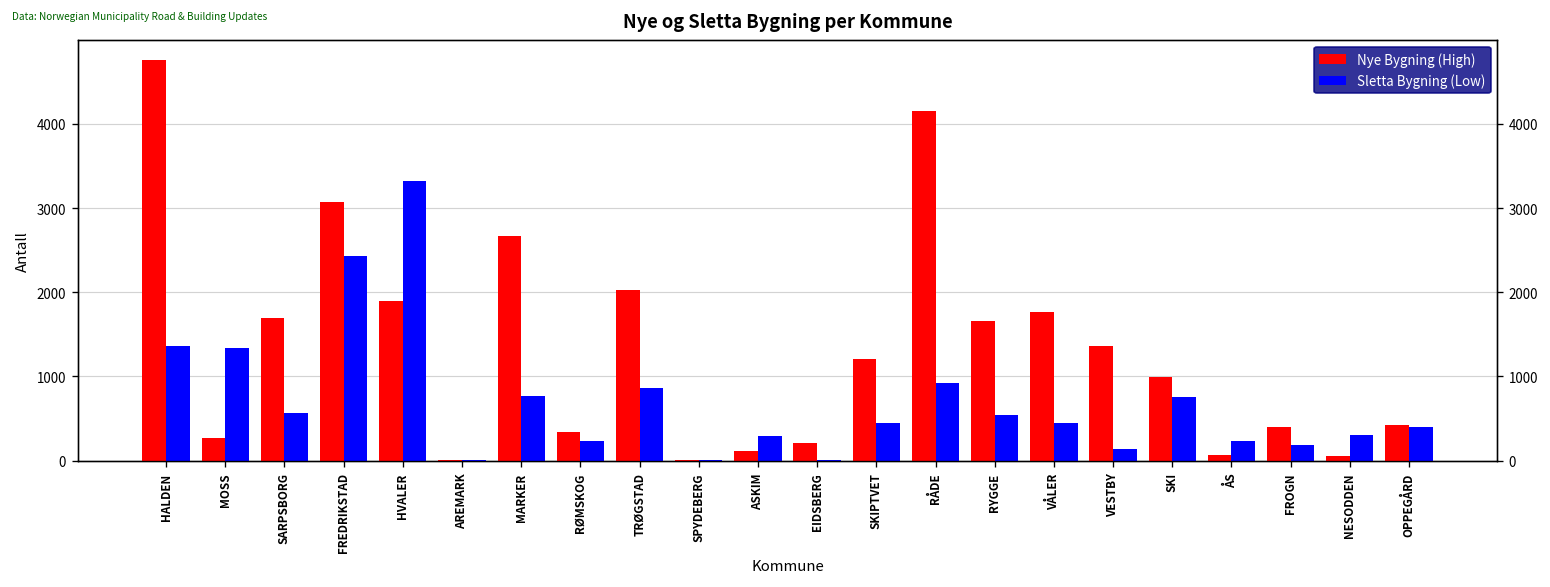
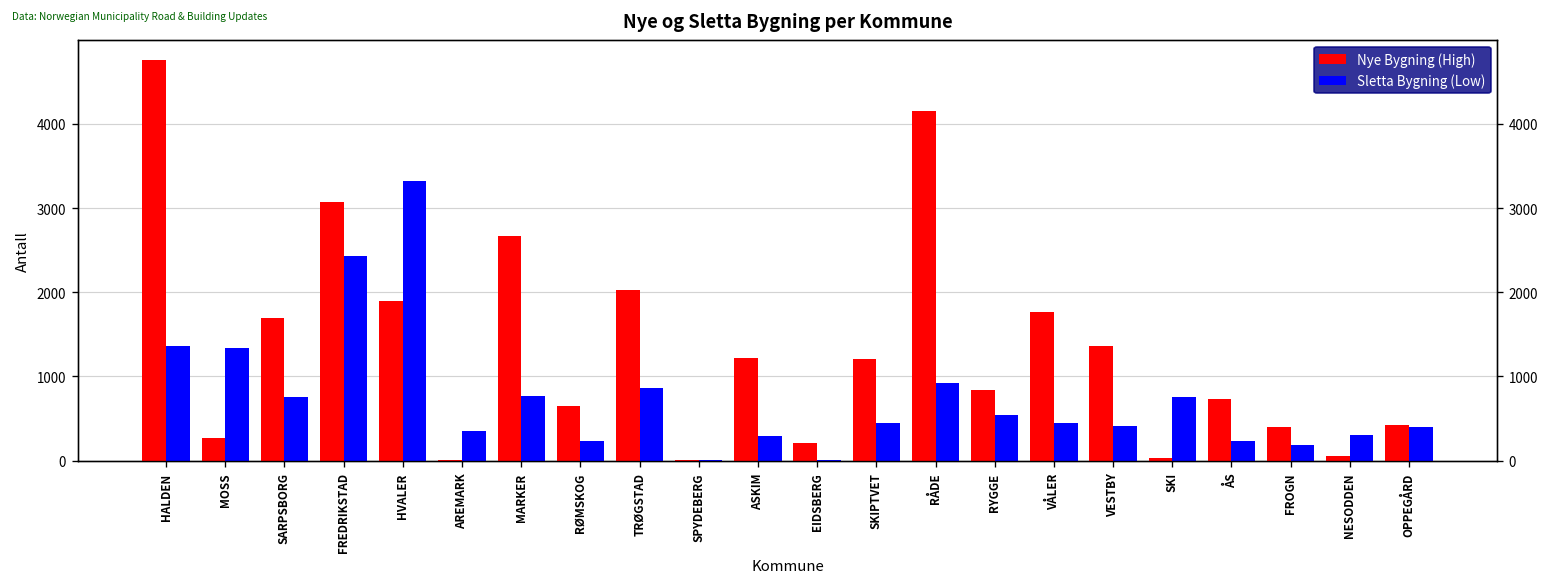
  {
    "Nye Bygning (High)": {
      "HALDEN": 4800,
      "MOSS": 300,
      "SARPSBORG": 1700,
      "FREDRIKSTAD": 3100,
      "HVALER": 1900,
      "MARKER": 2700,
-     "RØMSKOG": 300,
+     "RØMSKOG": 700,
      "TRØGSTAD": 2000,
-     "ASKIM": 100,
+     "ASKIM": 1200,
      "EIDSBERG": 200,
      "SKIPTVET": 1200,
      "RÅDE": 4200,
-     "RYGGE": 1700,
+     "RYGGE": 800,
      "VÅLER": 1800,
      "VESTBY": 1400,
-     "SKI": 1000,
-     "ÅS": 100,
+     "SKI": 0,
+     "ÅS": 700,
      "FROGN": 400,
      "NESODDEN": 100,
      "OPPEGÅRD": 400
    },
    "Sletta Bygning (Low)": {
      "HALDEN": 1400,
      "MOSS": 1300,
-     "SARPSBORG": 600,
+     "SARPSBORG": 800,
      "FREDRIKSTAD": 2400,
      "HVALER": 3300,
-     "AREMARK": 0,
+     "AREMARK": 300,
      "MARKER": 800,
      "RØMSKOG": 200,
      "TRØGSTAD": 900,
      "ASKIM": 300,
      "SKIPTVET": 400,
      "RÅDE": 900,
      "RYGGE": 500,
      "VÅLER": 400,
-     "VESTBY": 100,
+     "VESTBY": 400,
      "SKI": 800,
      "ÅS": 200,
      "FROGN": 200,
      "NESODDEN": 300,
      "OPPEGÅRD": 400
    }
  }
